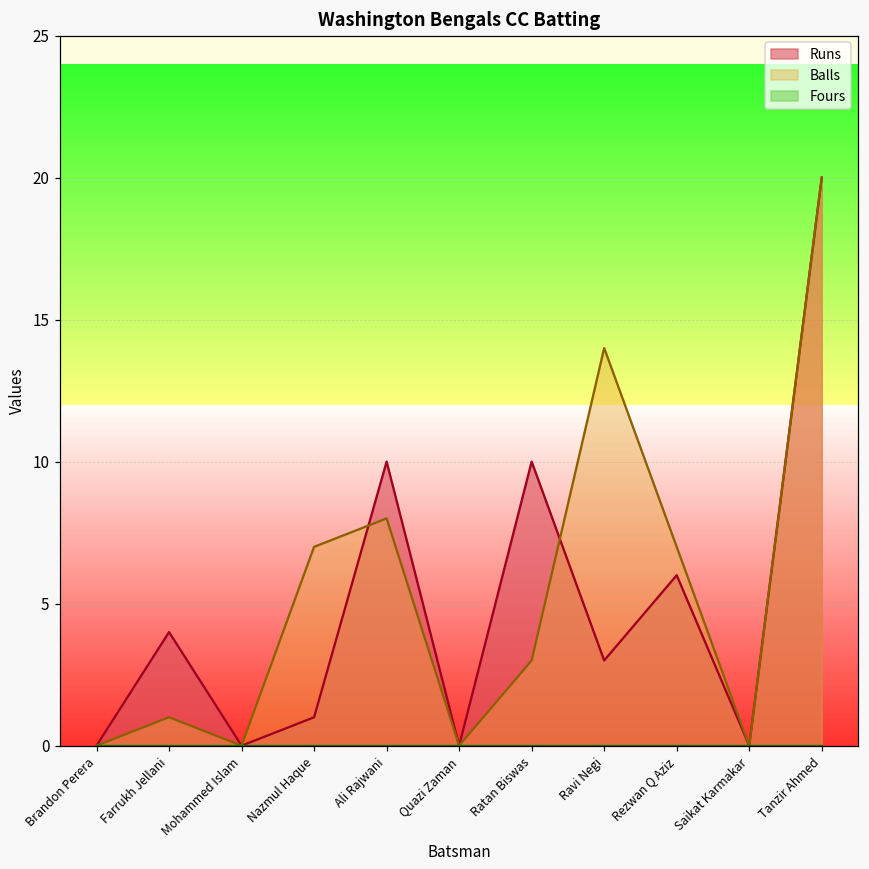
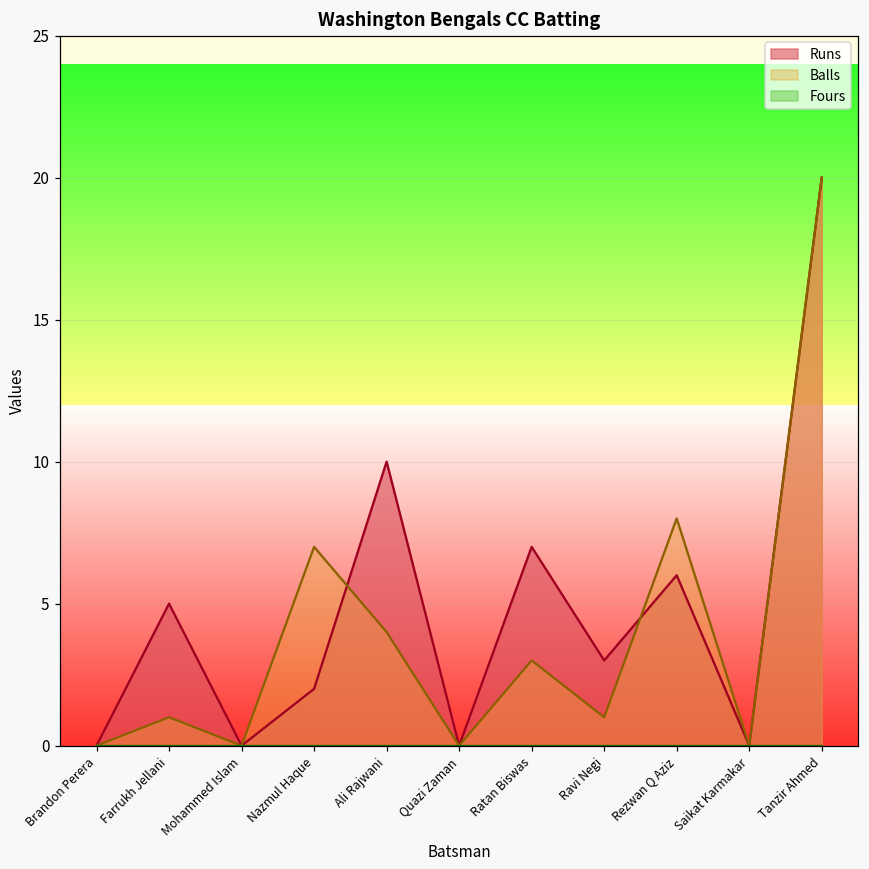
  {
    "Runs": {
-     "Farrukh Jellani": 4,
-     "Nazmul Haque": 1,
+     "Farrukh Jellani": 5,
+     "Nazmul Haque": 2,
      "Ali Rajwani": 10,
-     "Ratan Biswas": 10,
+     "Ratan Biswas": 7,
      "Ravi Negi": 3,
      "Rezwan Q Aziz": 6
    },
    "Balls": {
      "Farrukh Jellani": 1,
      "Nazmul Haque": 7,
-     "Ali Rajwani": 8,
+     "Ali Rajwani": 4,
      "Ratan Biswas": 3,
-     "Ravi Negi": 14,
-     "Rezwan Q Aziz": 7
+     "Ravi Negi": 1,
+     "Rezwan Q Aziz": 8
    },
    "Fours": {
      "Farrukh Jellani": 0,
      "Nazmul Haque": 0,
      "Ali Rajwani": 0,
      "Ratan Biswas": 0,
      "Ravi Negi": 0,
      "Rezwan Q Aziz": 0,
      "Tanzir Ahmed": 0
    }
  }
